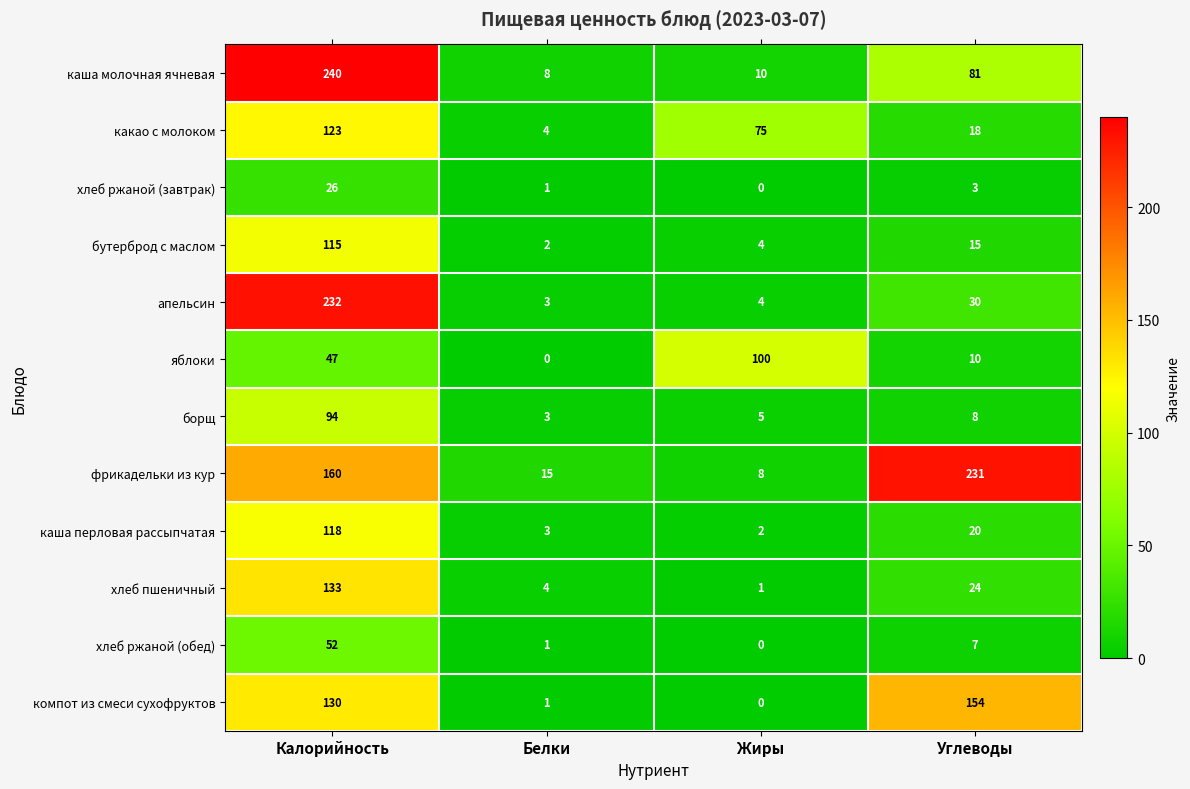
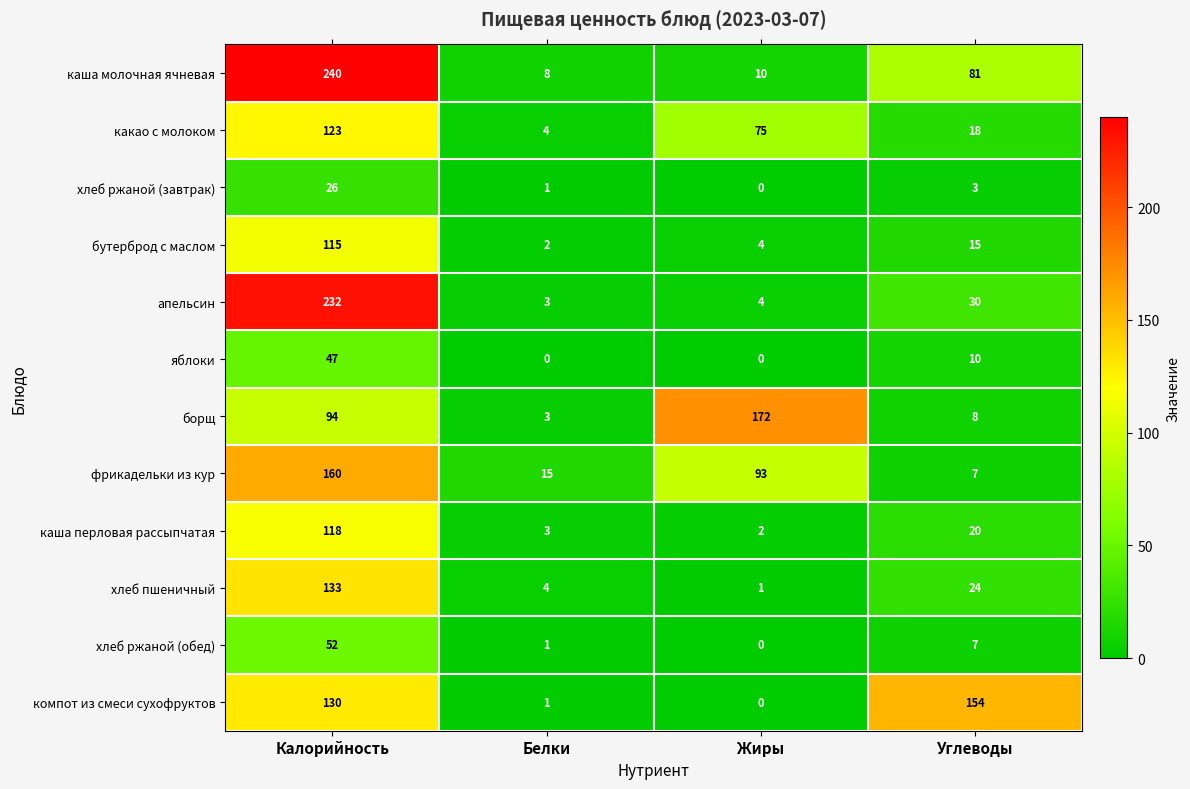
  {
    "каша молочная ячневая": {
      "Калорийность": 240,
      "Белки": 8,
      "Жиры": 10,
      "Углеводы": 81
    },
    "какао с молоком": {
      "Калорийность": 123,
      "Белки": 4,
      "Жиры": 75,
      "Углеводы": 18
    },
    "хлеб ржаной (завтрак)": {
      "Калорийность": 26,
      "Белки": 1,
      "Жиры": 0,
      "Углеводы": 3
    },
    "бутерброд с маслом": {
      "Калорийность": 115,
      "Белки": 2,
      "Жиры": 4,
      "Углеводы": 15
    },
    "апельсин": {
      "Калорийность": 232,
      "Белки": 3,
      "Жиры": 4,
      "Углеводы": 30
    },
    "яблоки": {
      "Калорийность": 47,
      "Белки": 0,
-     "Жиры": 100,
+     "Жиры": 0,
      "Углеводы": 10
    },
    "борщ": {
      "Калорийность": 94,
      "Белки": 3,
-     "Жиры": 5,
+     "Жиры": 172,
      "Углеводы": 8
    },
    "фрикадельки из кур": {
      "Калорийность": 160,
      "Белки": 15,
-     "Жиры": 8,
-     "Углеводы": 231
+     "Жиры": 93,
+     "Углеводы": 7
    },
    "каша перловая рассыпчатая": {
      "Калорийность": 118,
      "Белки": 3,
      "Жиры": 2,
      "Углеводы": 20
    },
    "хлеб пшеничный": {
      "Калорийность": 133,
      "Белки": 4,
      "Жиры": 1,
      "Углеводы": 24
    },
    "хлеб ржаной (обед)": {
      "Калорийность": 52,
      "Белки": 1,
      "Жиры": 0,
      "Углеводы": 7
    },
    "компот из смеси сухофруктов": {
      "Калорийность": 130,
      "Белки": 1,
      "Жиры": 0,
      "Углеводы": 154
    }
  }
